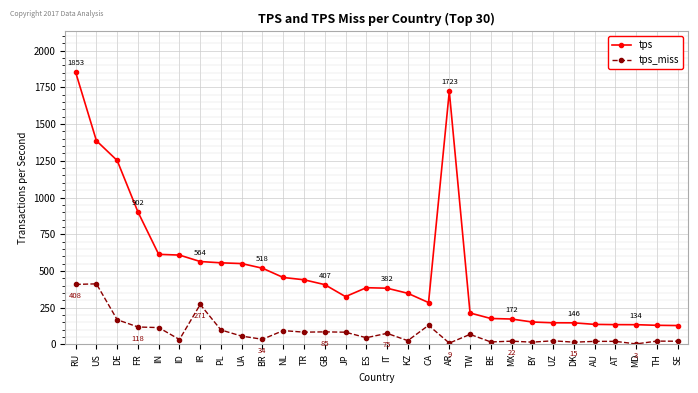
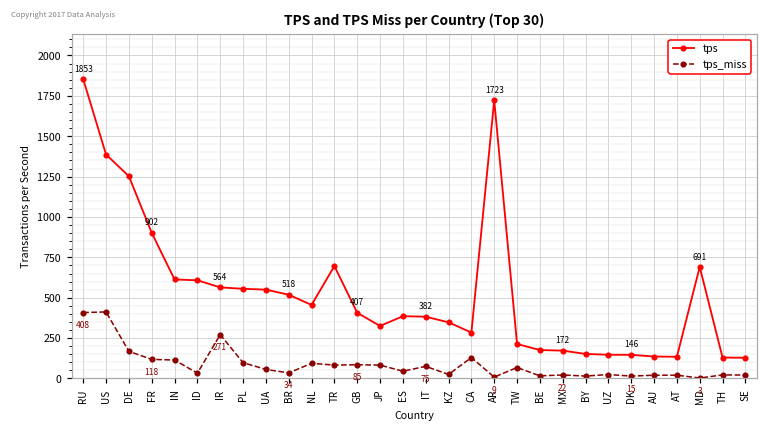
  {
    "tps": {
      "RU": 1853,
      "FR": 902,
      "IR": 564,
      "BR": 518,
-     "TR": 440,
+     "TR": 700,
      "GB": 407,
      "IT": 382,
      "AR": 1723,
      "MX": 172,
      "DK": 146,
-     "MD": 134
+     "MD": 691
    },
    "tps_miss": {
      "RU": 408,
      "FR": 118,
      "IR": 271,
      "BR": 34,
      "GB": 85,
      "IT": 75,
      "AR": 9,
      "MX": 22,
      "DK": 15,
      "MD": 3
    }
  }
